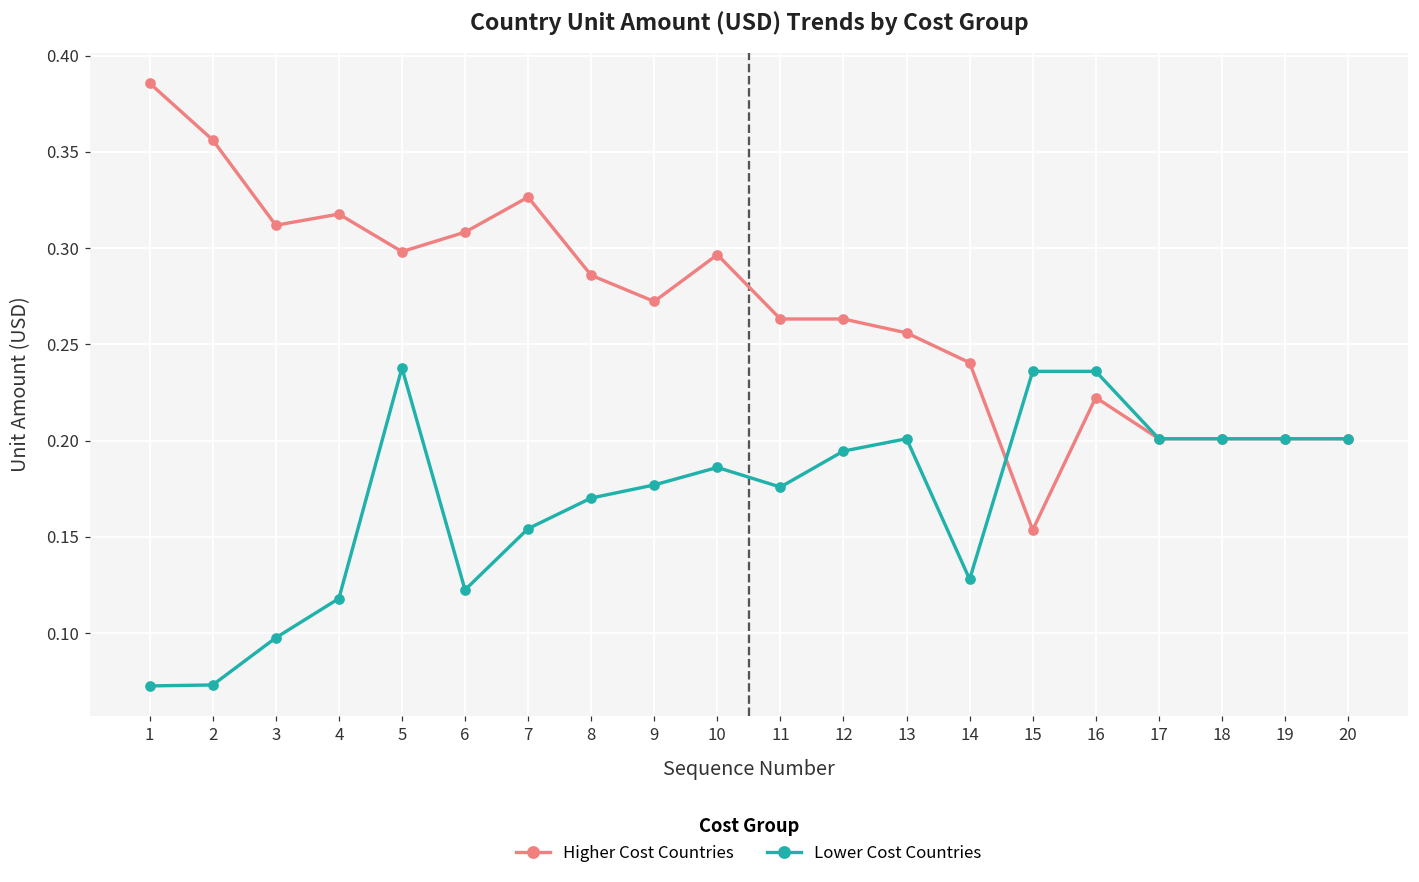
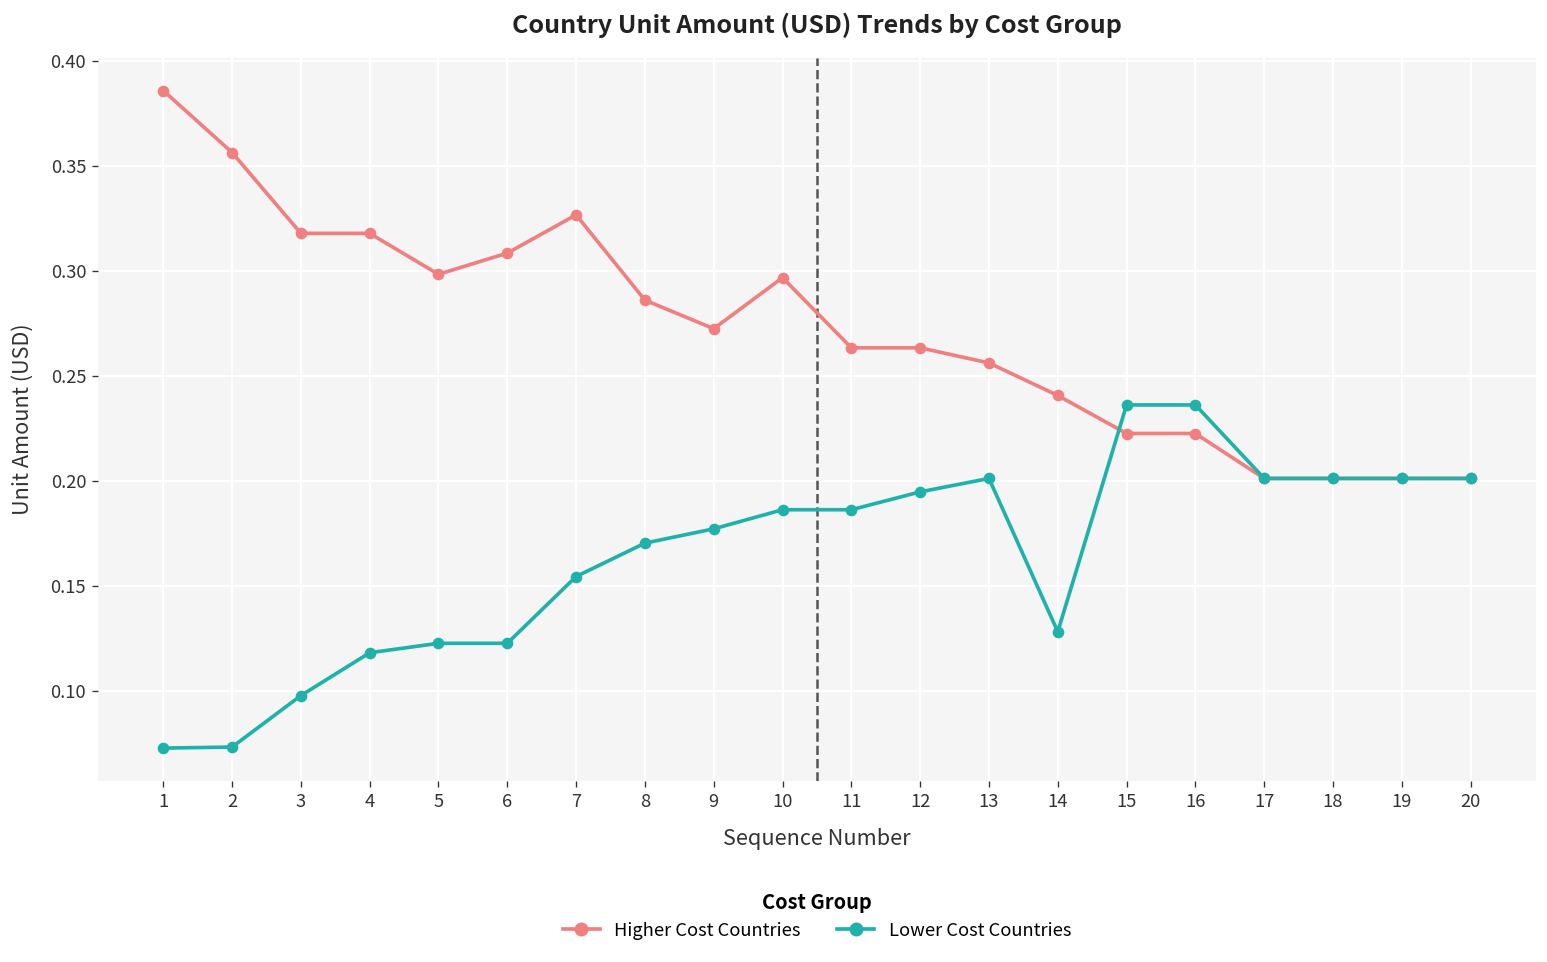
  {
    "Higher Cost Countries": {
      "1": 0.386,
      "2": 0.356,
-     "3": 0.312,
+     "3": 0.318,
      "4": 0.318,
      "5": 0.298,
      "6": 0.308,
      "7": 0.327,
      "8": 0.286,
      "9": 0.272,
      "10": 0.297,
      "11": 0.263,
      "12": 0.263,
      "13": 0.256,
      "14": 0.241,
-     "15": 0.154,
+     "15": 0.222,
      "16": 0.222
    },
    "Lower Cost Countries": {
      "1": 0.073,
      "2": 0.073,
      "3": 0.098,
      "4": 0.118,
-     "5": 0.238,
+     "5": 0.123,
      "6": 0.123,
      "7": 0.154,
      "8": 0.170,
      "9": 0.177,
      "10": 0.186,
-     "11": 0.176,
+     "11": 0.186,
      "12": 0.195,
      "13": 0.201,
      "14": 0.128,
      "15": 0.236,
      "16": 0.236
    }
  }
